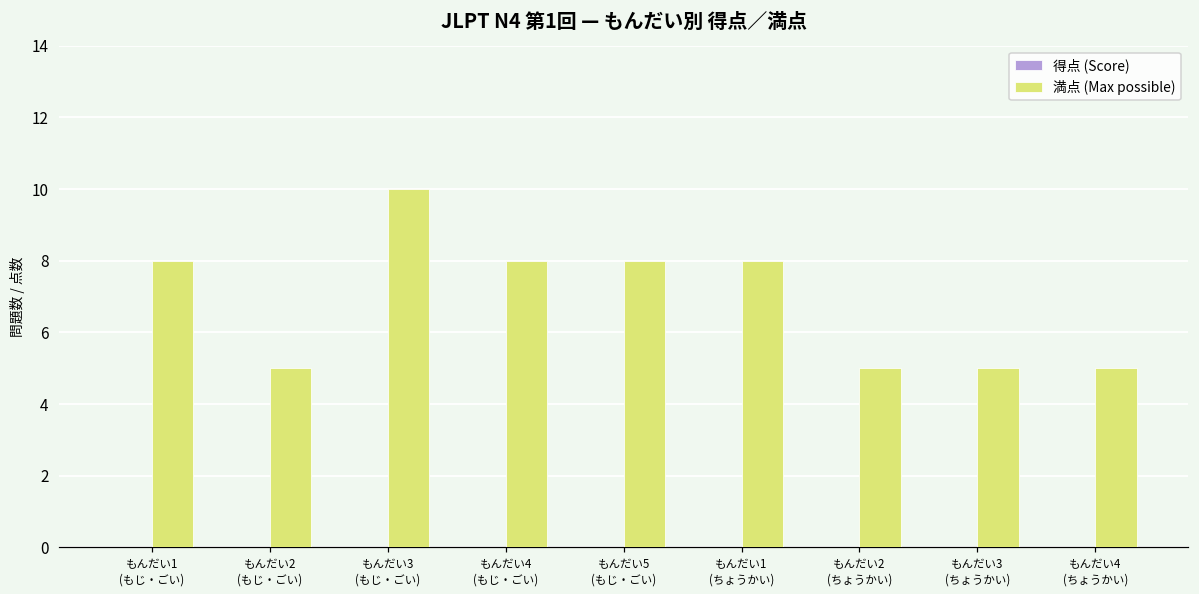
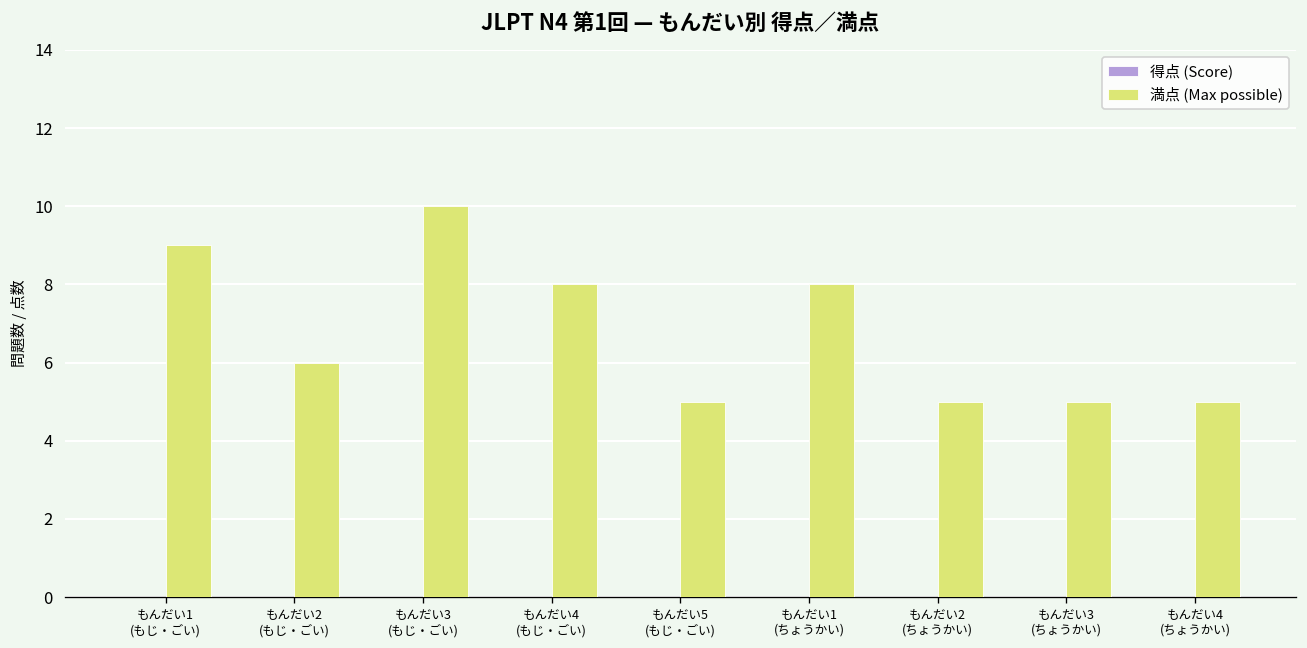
  {
    "得点 (Score)": {
      "もんだい1 (もじ・ごい)": 0,
      "もんだい2 (もじ・ごい)": 0,
      "もんだい3 (もじ・ごい)": 0,
      "もんだい4 (もじ・ごい)": 0,
      "もんだい5 (もじ・ごい)": 0,
      "もんだい1 (ちょうかい)": 0,
      "もんだい2 (ちょうかい)": 0,
      "もんだい3 (ちょうかい)": 0,
      "もんだい4 (ちょうかい)": 0
    },
    "満点 (Max possible)": {
-     "もんだい1 (もじ・ごい)": 8,
-     "もんだい2 (もじ・ごい)": 5,
+     "もんだい1 (もじ・ごい)": 9,
+     "もんだい2 (もじ・ごい)": 6,
      "もんだい3 (もじ・ごい)": 10,
      "もんだい4 (もじ・ごい)": 8,
-     "もんだい5 (もじ・ごい)": 8,
+     "もんだい5 (もじ・ごい)": 5,
      "もんだい1 (ちょうかい)": 8,
      "もんだい2 (ちょうかい)": 5,
      "もんだい3 (ちょうかい)": 5,
      "もんだい4 (ちょうかい)": 5
    }
  }
